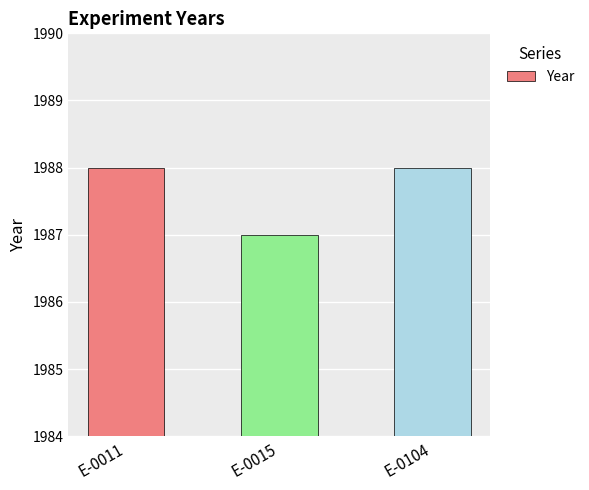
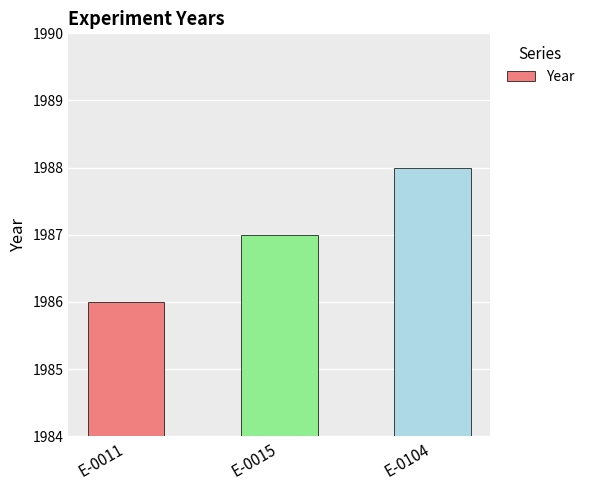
  {
-   "E-0011": 1988,
+   "E-0011": 1986,
    "E-0015": 1987,
    "E-0104": 1988
  }
